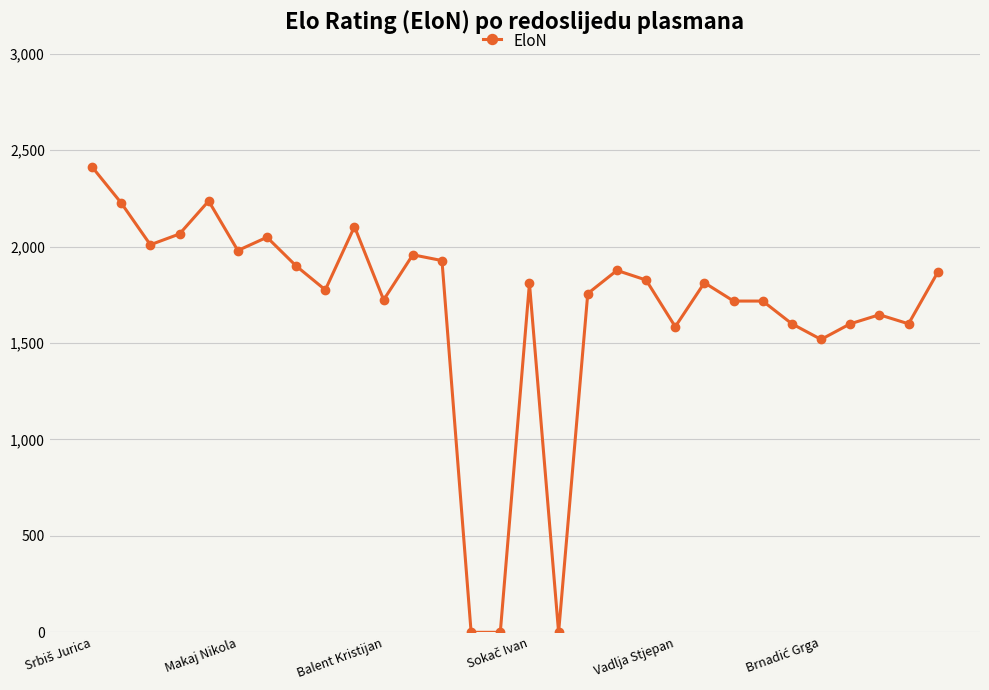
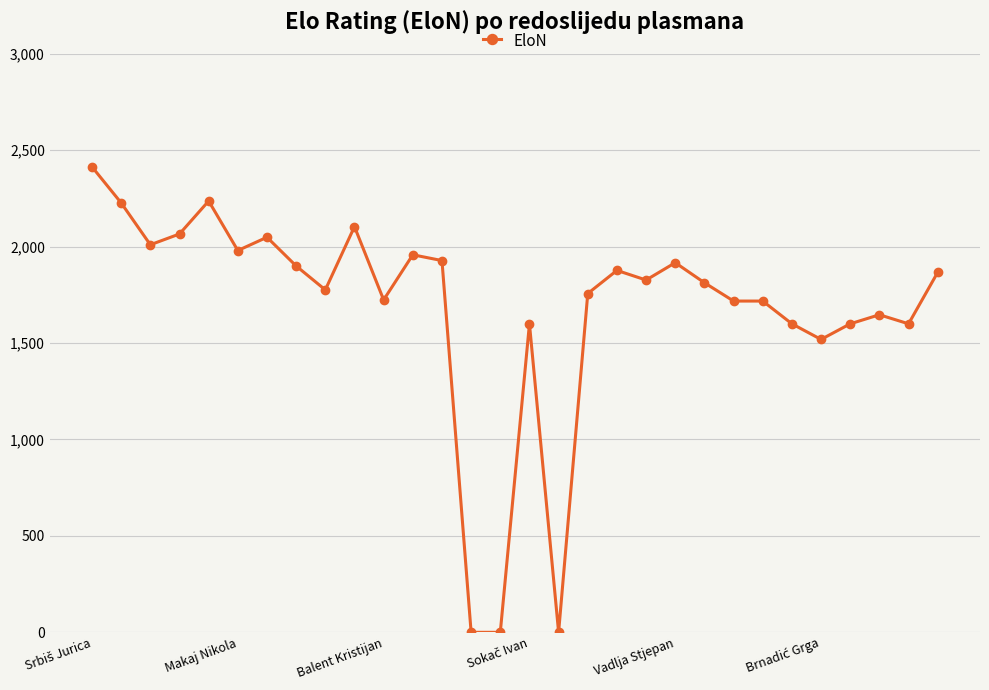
  {
    "Srbiš Jurica": "2,410",
    "Makaj Nikola": "1,980",
    "Balent Kristijan": "1,720",
-   "Sokač Ivan": "1,810",
-   "Vadlja Stjepan": "1,590",
+   "Sokač Ivan": "1,600",
+   "Vadlja Stjepan": "1,920",
    "Brnadić Grga": "1,520"
  }
